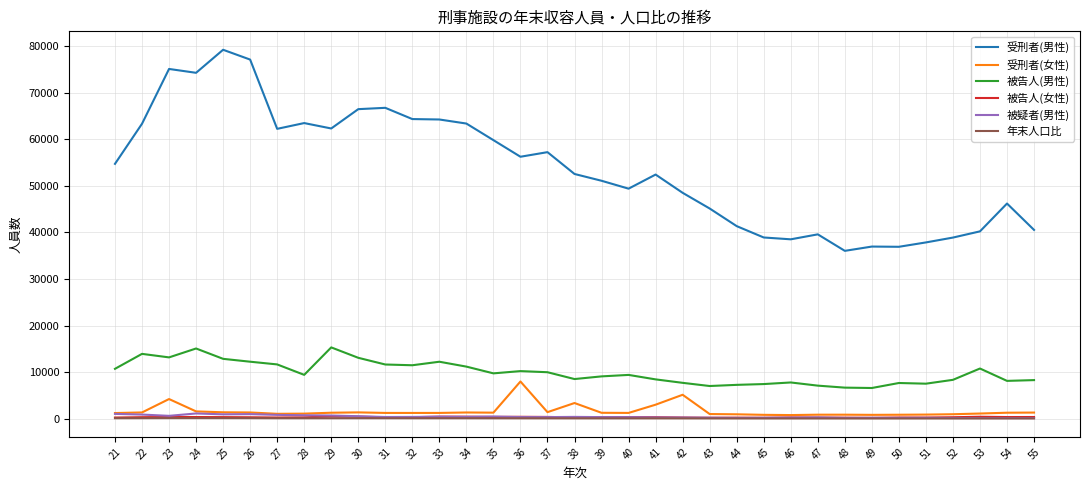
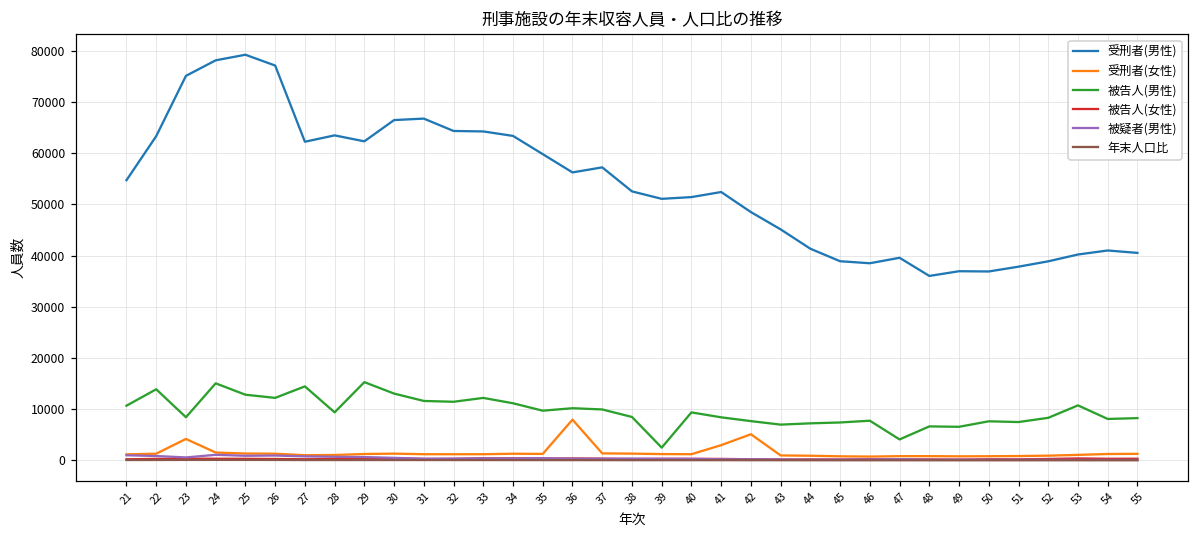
  {
    "受刑者(男性)": {
      "21": 55000,
      "22": 63000,
      "23": 75000,
-     "24": 74000,
+     "24": 78000,
      "25": 79000,
      "26": 77000,
      "27": 62000,
      "28": 63000,
      "29": 62000,
      "30": 66000,
      "31": 67000,
      "32": 64000,
      "33": 64000,
      "34": 63000,
      "35": 60000,
      "36": 56000,
      "37": 57000,
      "38": 53000,
      "39": 51000,
-     "40": 49000,
+     "40": 51000,
      "41": 52000,
      "42": 49000,
      "43": 45000,
      "44": 41000,
      "45": 39000,
      "46": 39000,
      "47": 40000,
      "48": 36000,
      "49": 37000,
      "50": 37000,
      "51": 38000,
      "52": 39000,
      "53": 40000,
-     "54": 46000,
+     "54": 41000,
      "55": 41000
    },
    "受刑者(女性)": {
      "23": 4000,
      "29": 1000,
      "30": 1000,
      "31": 1000,
      "32": 1000,
      "33": 1000,
      "34": 1000,
      "35": 1000,
      "36": 8000,
      "37": 1000,
-     "38": 3000,
+     "38": 1000,
      "39": 1000,
      "40": 1000,
      "41": 3000,
      "42": 5000,
      "43": 1000,
      "44": 1000,
      "45": 1000,
      "47": 1000,
      "48": 1000,
      "49": 1000,
      "50": 1000,
      "51": 1000,
      "52": 1000,
      "53": 1000,
      "54": 1000,
      "55": 1000
    },
    "被告人(男性)": {
      "21": 11000,
      "22": 14000,
-     "23": 13000,
+     "23": 8000,
      "24": 15000,
      "25": 13000,
      "26": 12000,
-     "27": 12000,
+     "27": 14000,
      "28": 9000,
      "29": 15000,
      "30": 13000,
      "31": 12000,
      "32": 11000,
      "33": 12000,
      "34": 11000,
      "35": 10000,
      "36": 10000,
      "37": 10000,
      "38": 9000,
-     "39": 9000,
+     "39": 3000,
      "40": 9000,
      "41": 8000,
      "42": 8000,
      "43": 7000,
      "44": 7000,
      "45": 7000,
      "46": 8000,
-     "47": 7000,
+     "47": 4000,
      "48": 7000,
      "49": 7000,
      "50": 8000,
      "51": 8000,
      "52": 8000,
      "53": 11000,
      "54": 8000,
      "55": 8000
    }
  }
